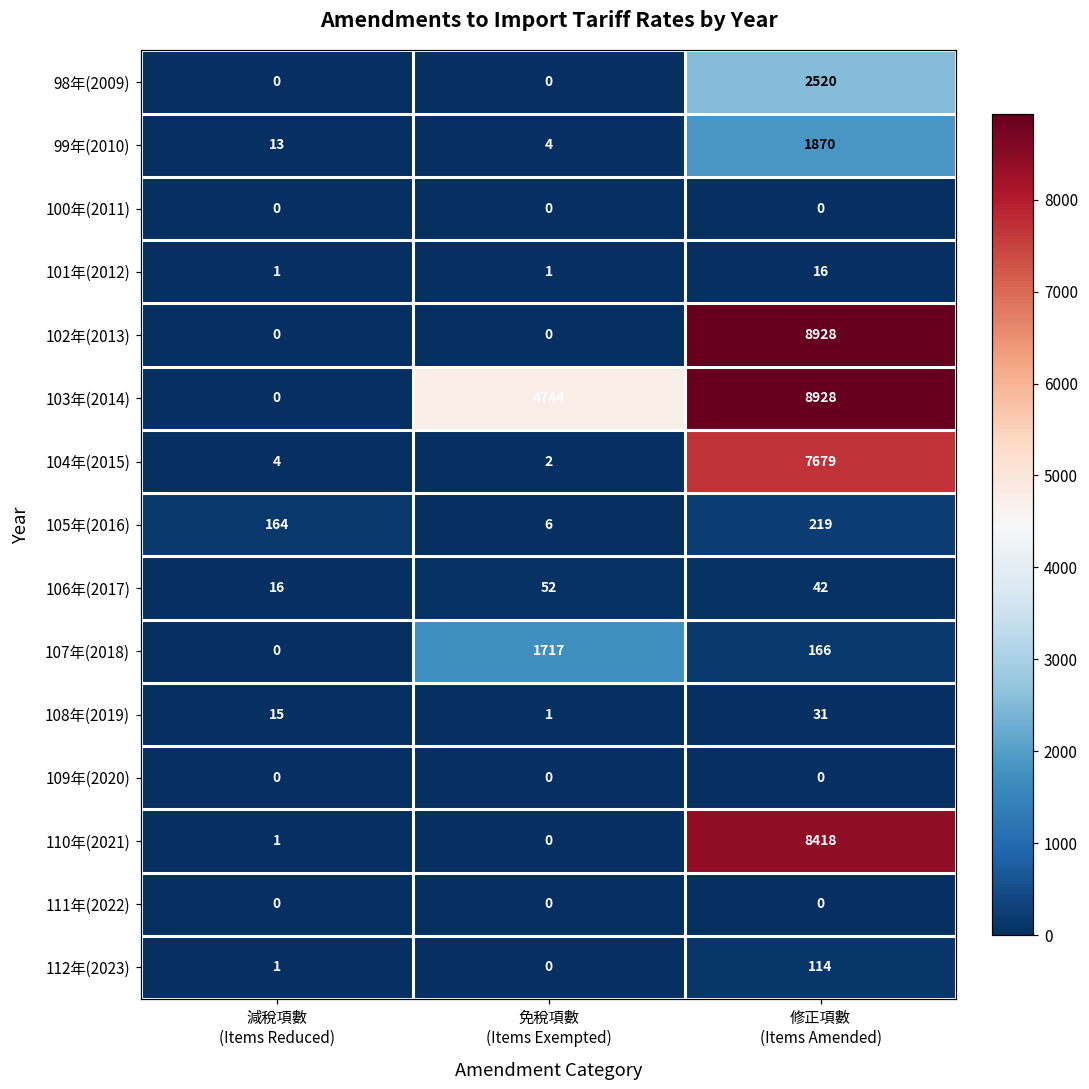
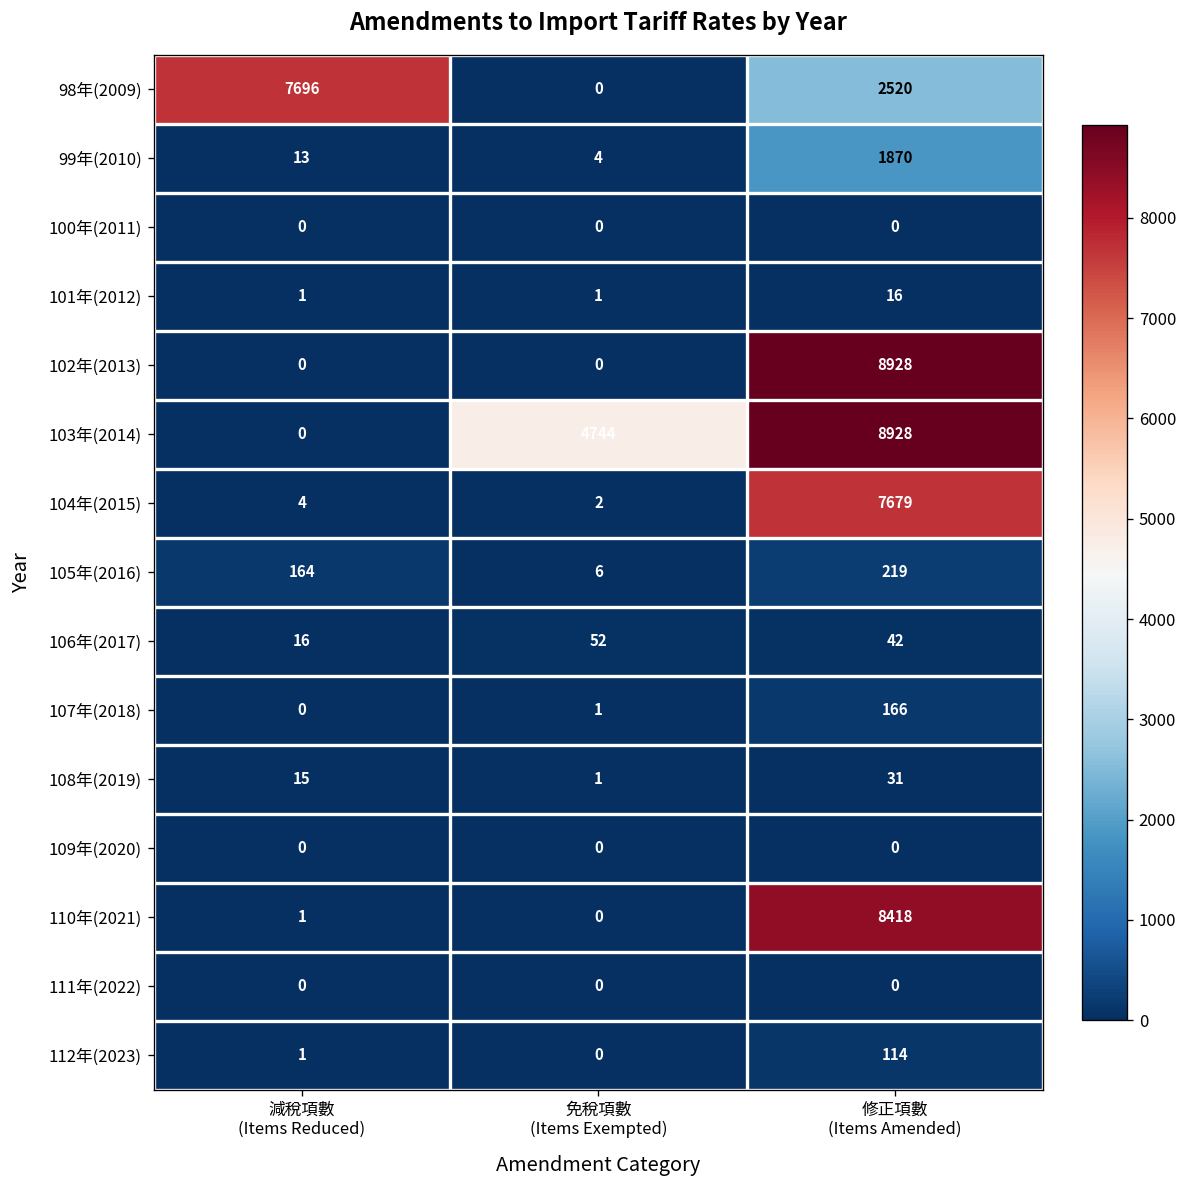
  {
    "98年(2009)": {
-     "減稅項數 (Items Reduced)": 0,
+     "減稅項數 (Items Reduced)": 7696,
      "免稅項數 (Items Exempted)": 0,
      "修正項數 (Items Amended)": 2520
    },
    "99年(2010)": {
      "減稅項數 (Items Reduced)": 13,
      "免稅項數 (Items Exempted)": 4,
      "修正項數 (Items Amended)": 1870
    },
    "100年(2011)": {
      "減稅項數 (Items Reduced)": 0,
      "免稅項數 (Items Exempted)": 0,
      "修正項數 (Items Amended)": 0
    },
    "101年(2012)": {
      "減稅項數 (Items Reduced)": 1,
      "免稅項數 (Items Exempted)": 1,
      "修正項數 (Items Amended)": 16
    },
    "102年(2013)": {
      "減稅項數 (Items Reduced)": 0,
      "免稅項數 (Items Exempted)": 0,
      "修正項數 (Items Amended)": 8928
    },
    "103年(2014)": {
      "減稅項數 (Items Reduced)": 0,
      "修正項數 (Items Amended)": 8928
    },
    "104年(2015)": {
      "減稅項數 (Items Reduced)": 4,
      "免稅項數 (Items Exempted)": 2,
      "修正項數 (Items Amended)": 7679
    },
    "105年(2016)": {
      "減稅項數 (Items Reduced)": 164,
      "免稅項數 (Items Exempted)": 6,
      "修正項數 (Items Amended)": 219
    },
    "106年(2017)": {
      "減稅項數 (Items Reduced)": 16,
      "免稅項數 (Items Exempted)": 52,
      "修正項數 (Items Amended)": 42
    },
    "107年(2018)": {
      "減稅項數 (Items Reduced)": 0,
-     "免稅項數 (Items Exempted)": 1717,
+     "免稅項數 (Items Exempted)": 1,
      "修正項數 (Items Amended)": 166
    },
    "108年(2019)": {
      "減稅項數 (Items Reduced)": 15,
      "免稅項數 (Items Exempted)": 1,
      "修正項數 (Items Amended)": 31
    },
    "109年(2020)": {
      "減稅項數 (Items Reduced)": 0,
      "免稅項數 (Items Exempted)": 0,
      "修正項數 (Items Amended)": 0
    },
    "110年(2021)": {
      "減稅項數 (Items Reduced)": 1,
      "免稅項數 (Items Exempted)": 0,
      "修正項數 (Items Amended)": 8418
    },
    "111年(2022)": {
      "減稅項數 (Items Reduced)": 0,
      "免稅項數 (Items Exempted)": 0,
      "修正項數 (Items Amended)": 0
    },
    "112年(2023)": {
      "減稅項數 (Items Reduced)": 1,
      "免稅項數 (Items Exempted)": 0,
      "修正項數 (Items Amended)": 114
    }
  }
